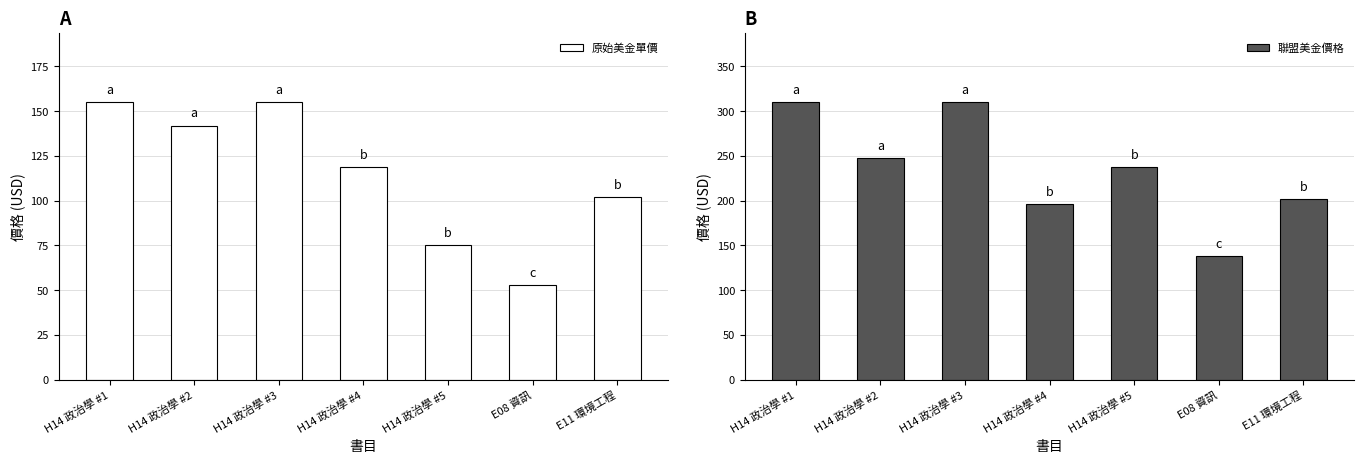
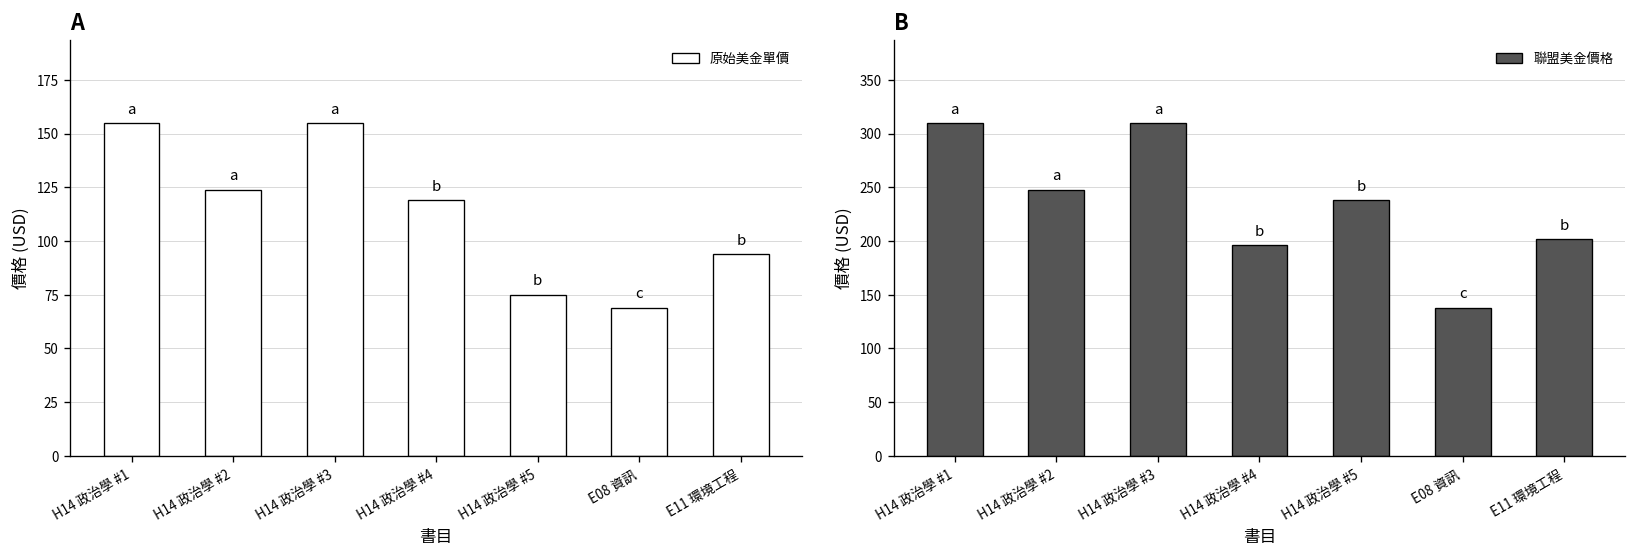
  {
    "A": {
      "H14 政治學 #1": 155,
-     "H14 政治學 #2": 142,
+     "H14 政治學 #2": 124,
      "H14 政治學 #3": 155,
      "H14 政治學 #4": 119,
      "H14 政治學 #5": 75,
-     "E08 資訊": 53,
-     "E11 環境工程": 102
+     "E08 資訊": 69,
+     "E11 環境工程": 94
    },
    "B": {
      "H14 政治學 #1": 310,
      "H14 政治學 #2": 250,
      "H14 政治學 #3": 310,
      "H14 政治學 #4": 200,
      "H14 政治學 #5": 240,
      "E08 資訊": 140,
      "E11 環境工程": 200
    }
  }
